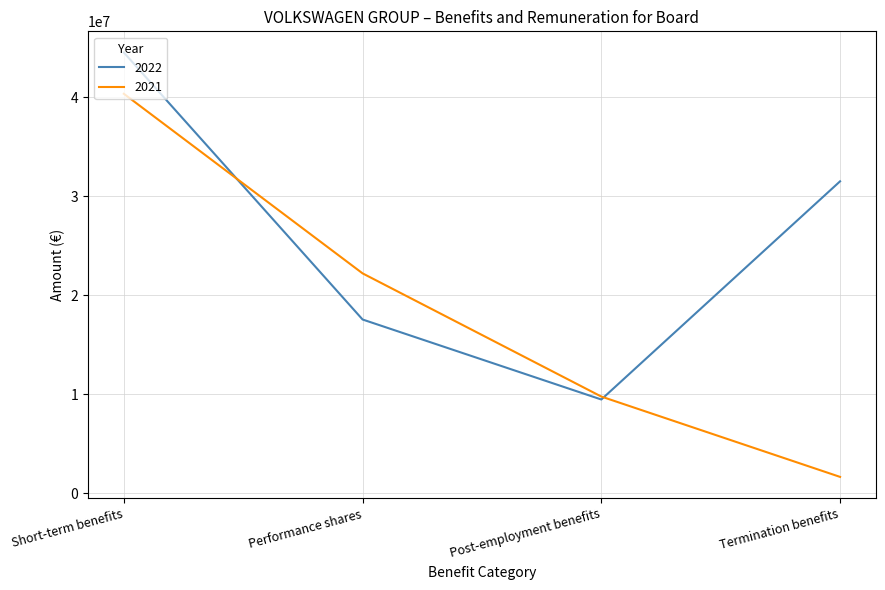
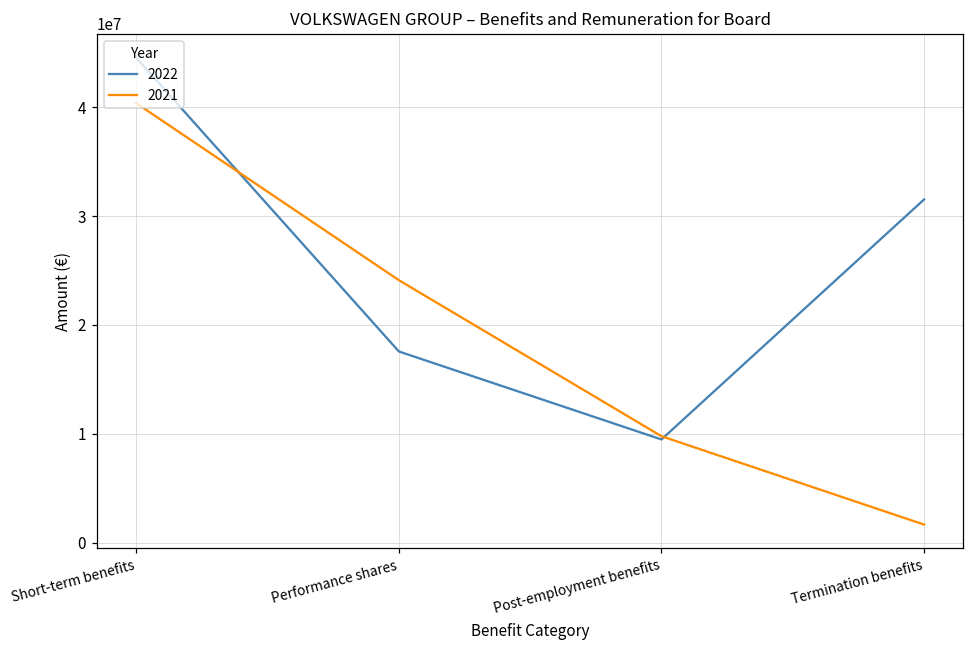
  {
    "2022": {
      "Performance shares": 18000000,
      "Post-employment benefits": 9000000,
      "Termination benefits": 32000000
    },
    "2021": {
-     "Performance shares": 22000000,
+     "Performance shares": 24000000,
      "Post-employment benefits": 10000000,
      "Termination benefits": 2000000
    }
  }
